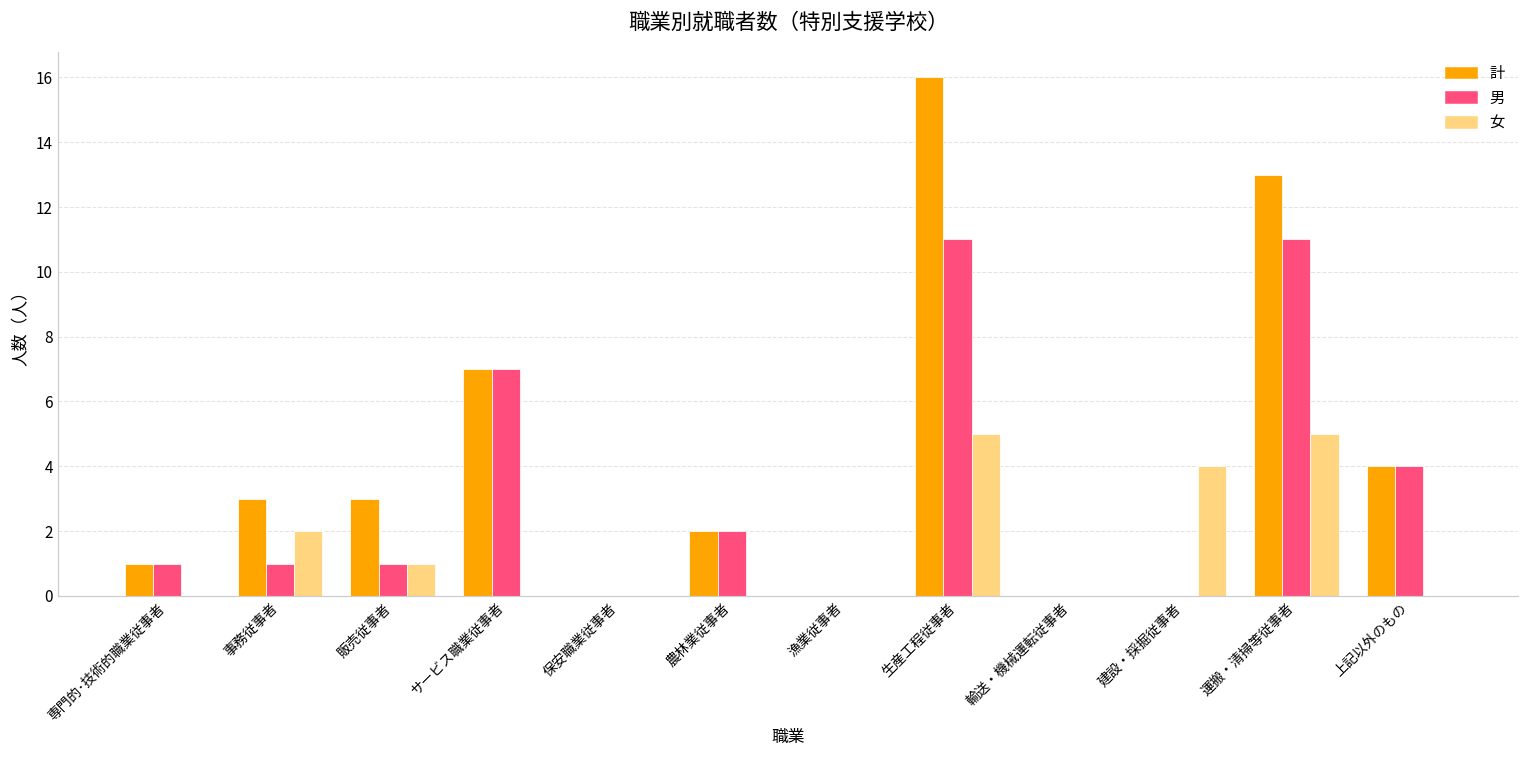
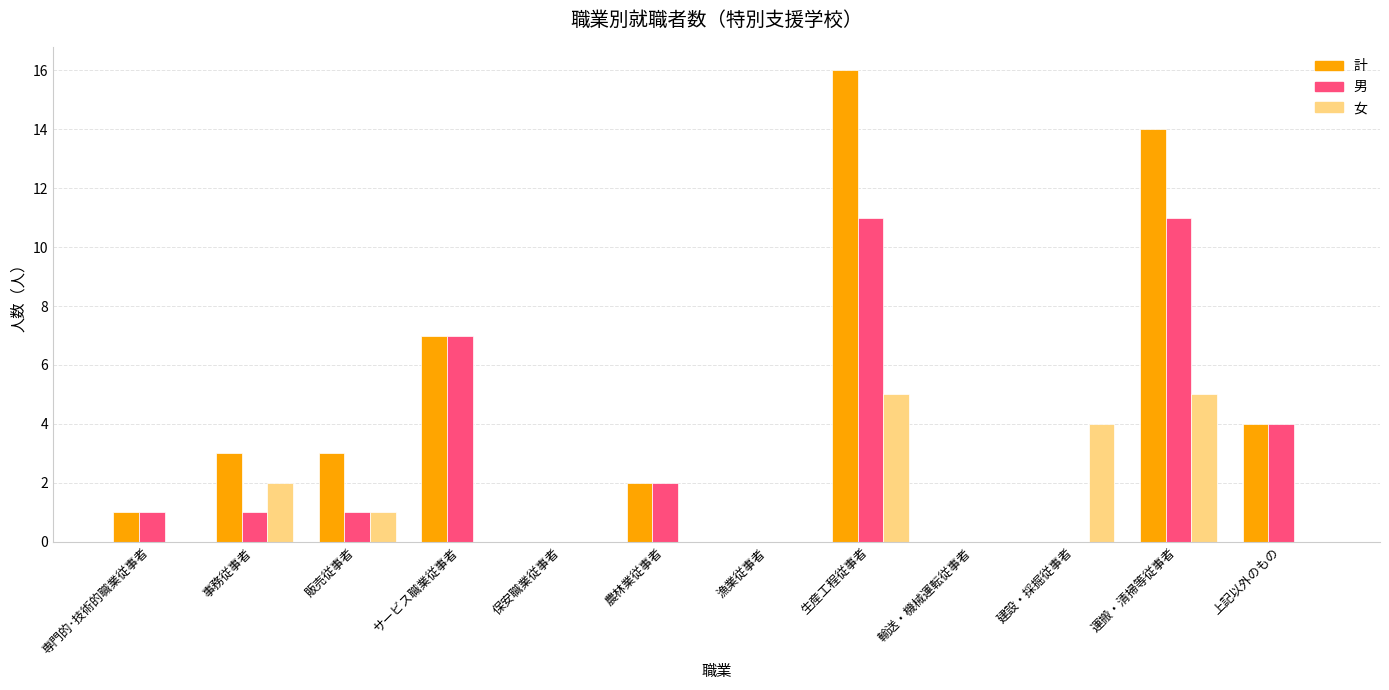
  {
    "計": {
      "専門的･技術的職業従事者": 1,
      "事務従事者": 3,
      "販売従事者": 3,
      "サービス職業従事者": 7,
      "保安職業従事者": 0,
      "農林業従事者": 2,
      "漁業従事者": 0,
      "生産工程従事者": 16,
      "輸送・機械運転従事者": 0,
      "建設・採掘従事者": 0,
-     "運搬・清掃等従事者": 13,
+     "運搬・清掃等従事者": 14,
      "上記以外のもの": 4
    },
    "男": {
      "専門的･技術的職業従事者": 1,
      "事務従事者": 1,
      "販売従事者": 1,
      "サービス職業従事者": 7,
      "保安職業従事者": 0,
      "農林業従事者": 2,
      "漁業従事者": 0,
      "生産工程従事者": 11,
      "輸送・機械運転従事者": 0,
      "建設・採掘従事者": 0,
      "運搬・清掃等従事者": 11,
      "上記以外のもの": 4
    },
    "女": {
      "専門的･技術的職業従事者": 0,
      "事務従事者": 2,
      "販売従事者": 1,
      "サービス職業従事者": 0,
      "保安職業従事者": 0,
      "農林業従事者": 0,
      "漁業従事者": 0,
      "生産工程従事者": 5,
      "輸送・機械運転従事者": 0,
      "建設・採掘従事者": 4,
      "運搬・清掃等従事者": 5,
      "上記以外のもの": 0
    }
  }
